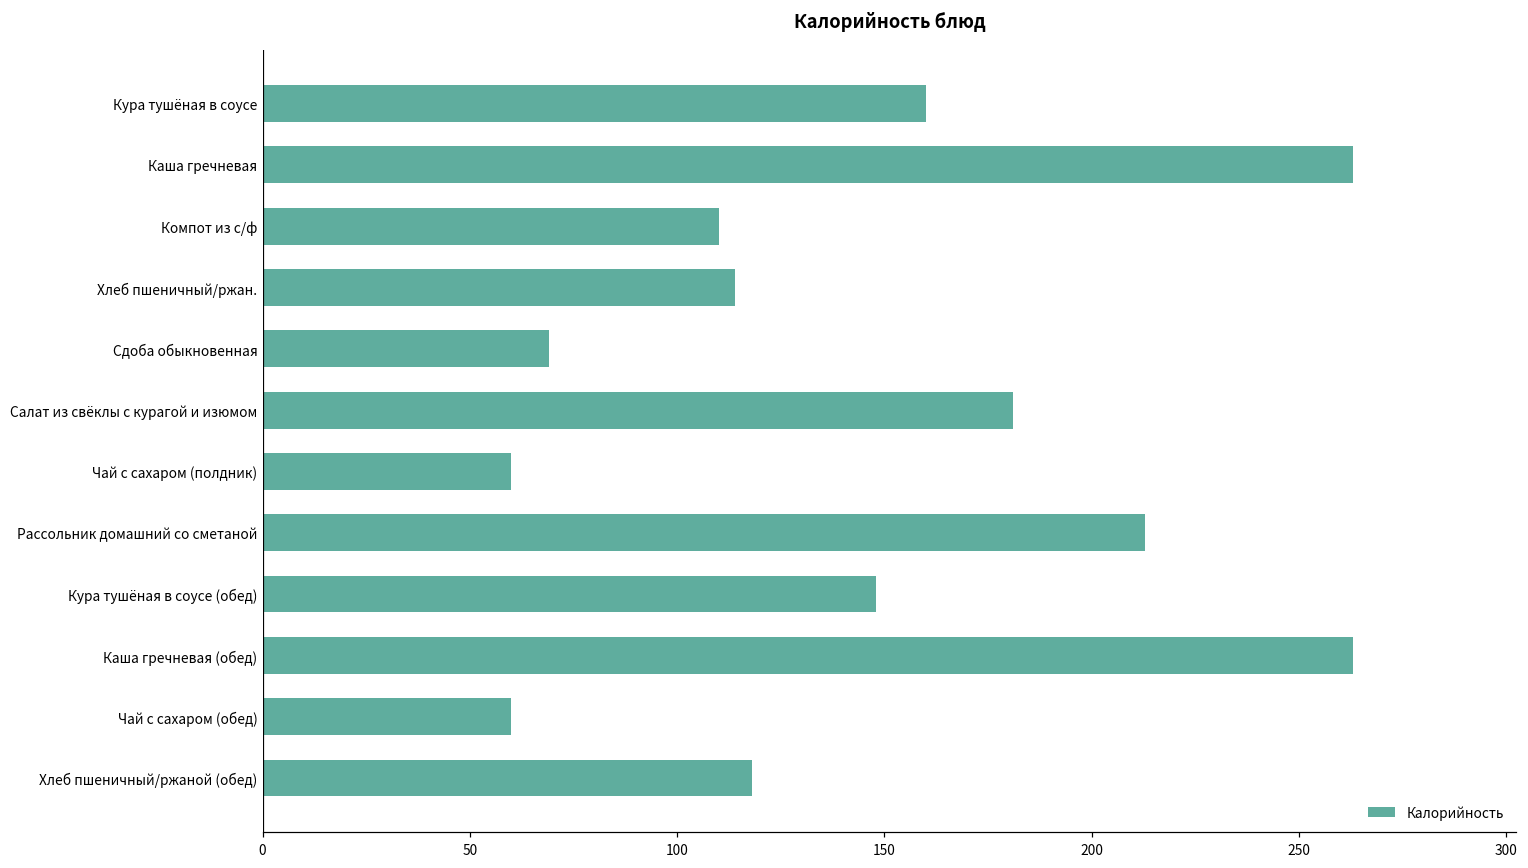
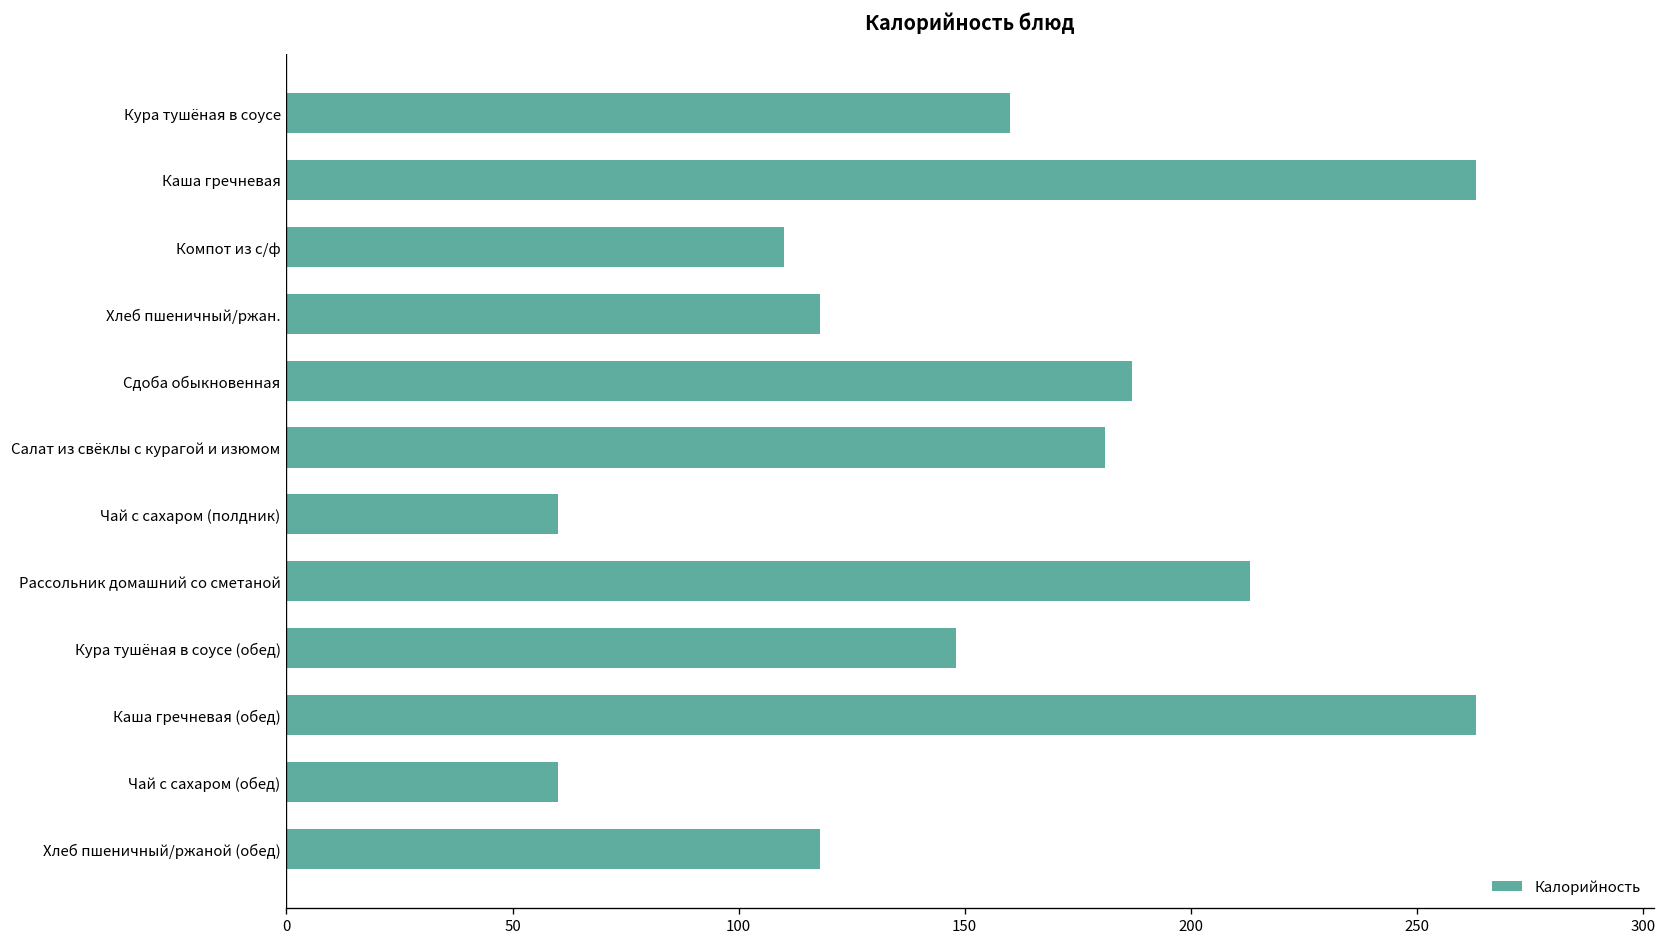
  {
    "Кура тушёная в соусе": 160,
    "Каша гречневая": 263,
    "Компот из с/ф": 110,
-   "Хлеб пшеничный/ржан.": 114,
-   "Сдоба обыкновенная": 69,
+   "Хлеб пшеничный/ржан.": 118,
+   "Сдоба обыкновенная": 187,
    "Салат из свёклы с курагой и изюмом": 181,
    "Чай с сахаром (полдник)": 60,
    "Рассольник домашний со сметаной": 213,
    "Кура тушёная в соусе (обед)": 148,
    "Каша гречневая (обед)": 263,
    "Чай с сахаром (обед)": 60,
    "Хлеб пшеничный/ржаной (обед)": 118
  }
